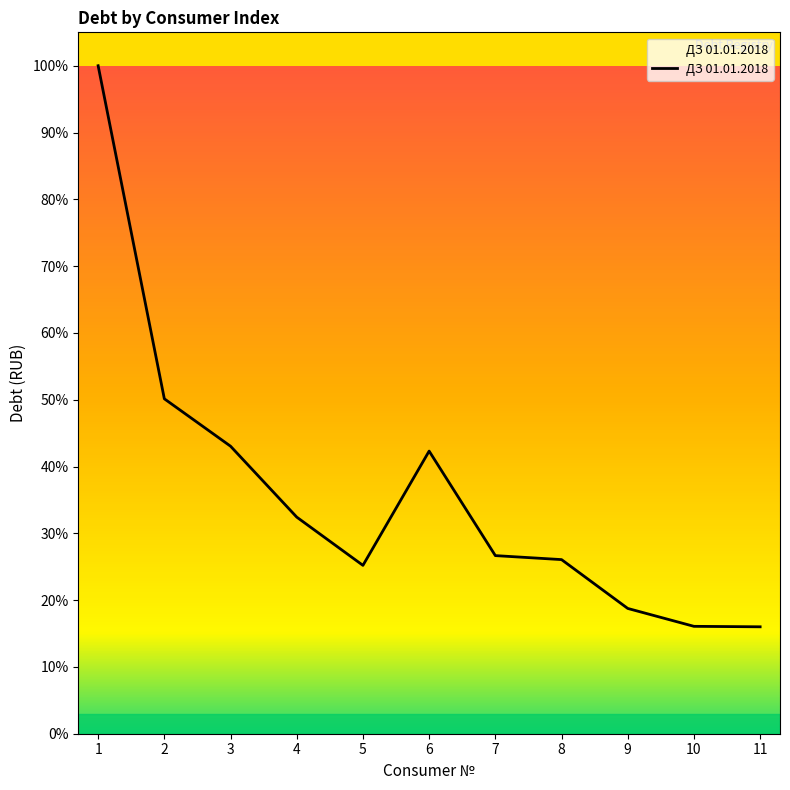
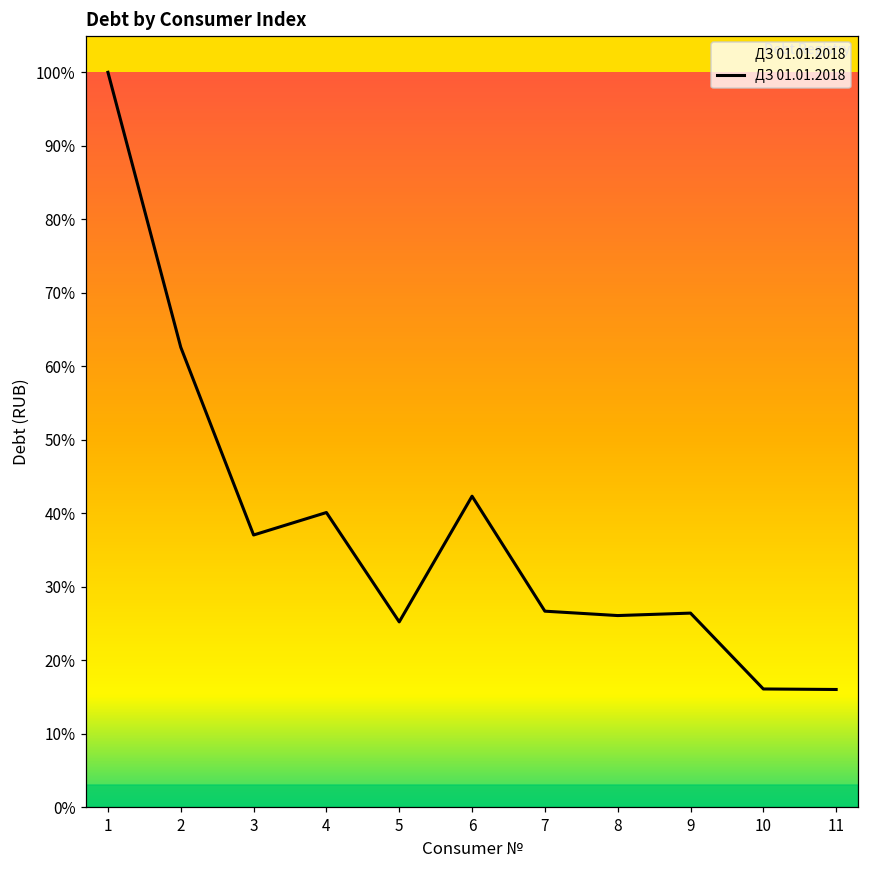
  {
    "1": "100%",
-   "2": "50%",
-   "3": "43%",
-   "4": "32%",
+   "2": "63%",
+   "3": "37%",
+   "4": "40%",
    "5": "25%",
    "6": "42%",
    "7": "27%",
    "8": "26%",
-   "9": "19%",
+   "9": "26%",
    "10": "16%",
    "11": "16%"
  }
